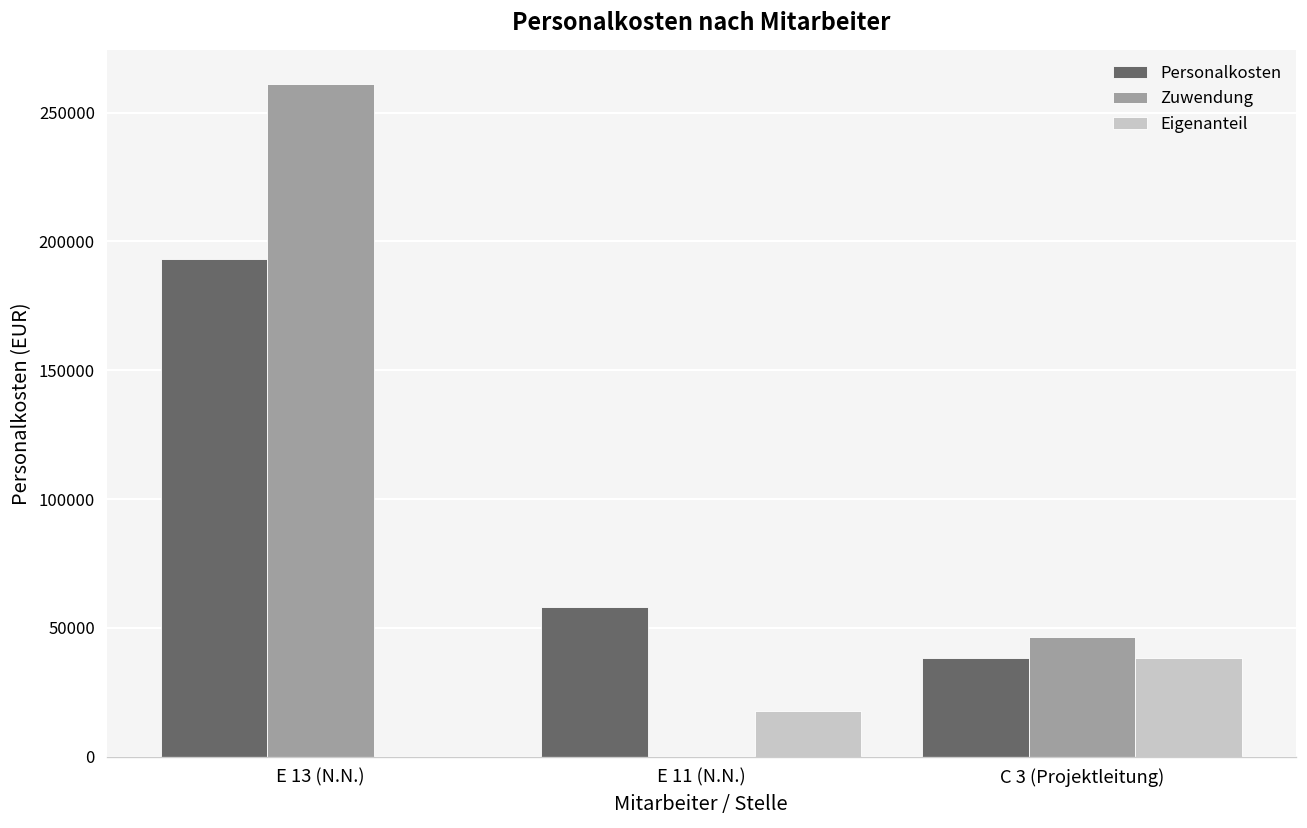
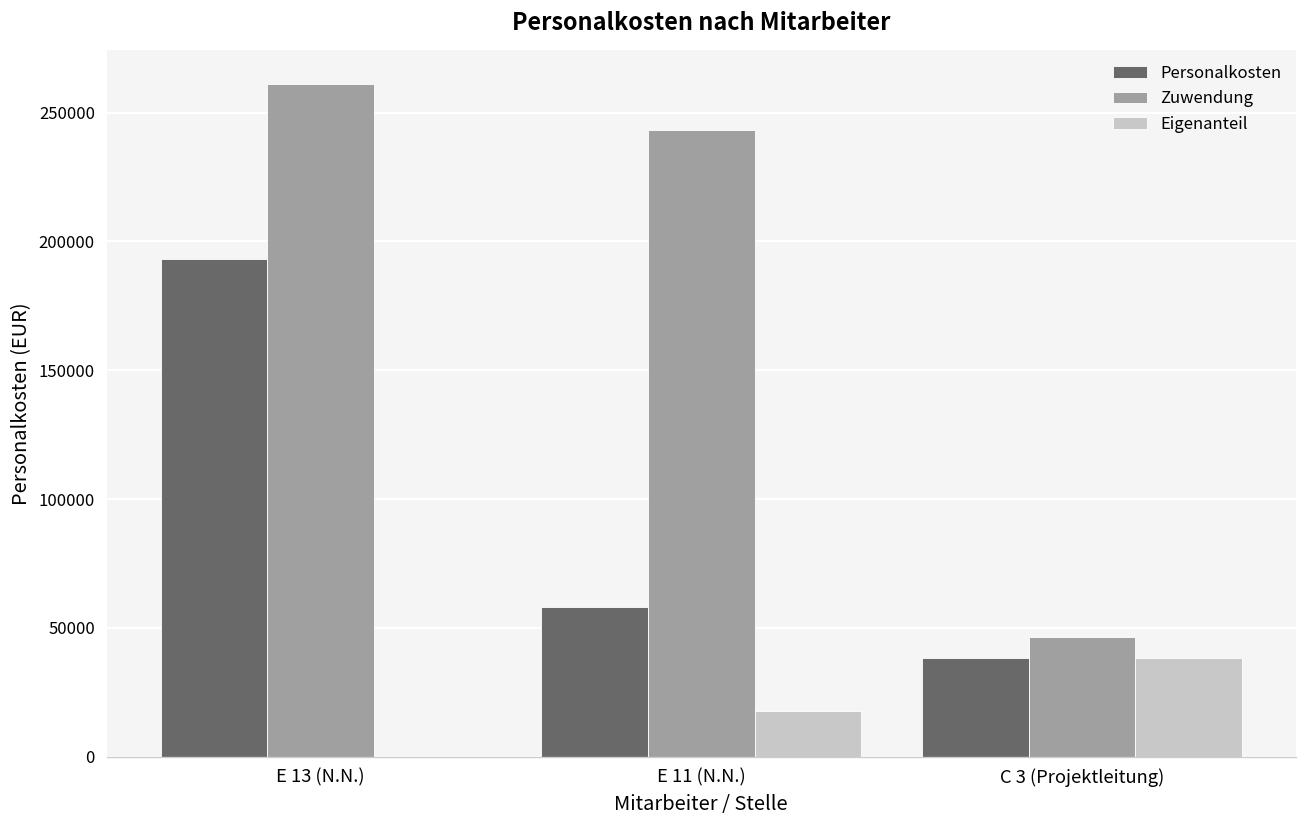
  {
    "Personalkosten": {
      "E 13 (N.N.)": 193000,
      "E 11 (N.N.)": 58000,
      "C 3 (Projektleitung)": 38000
    },
    "Zuwendung": {
      "E 13 (N.N.)": 261000,
-     "E 11 (N.N.)": 0,
+     "E 11 (N.N.)": 243000,
      "C 3 (Projektleitung)": 46000
    },
    "Eigenanteil": {
      "E 13 (N.N.)": 0,
      "E 11 (N.N.)": 18000,
      "C 3 (Projektleitung)": 38000
    }
  }
